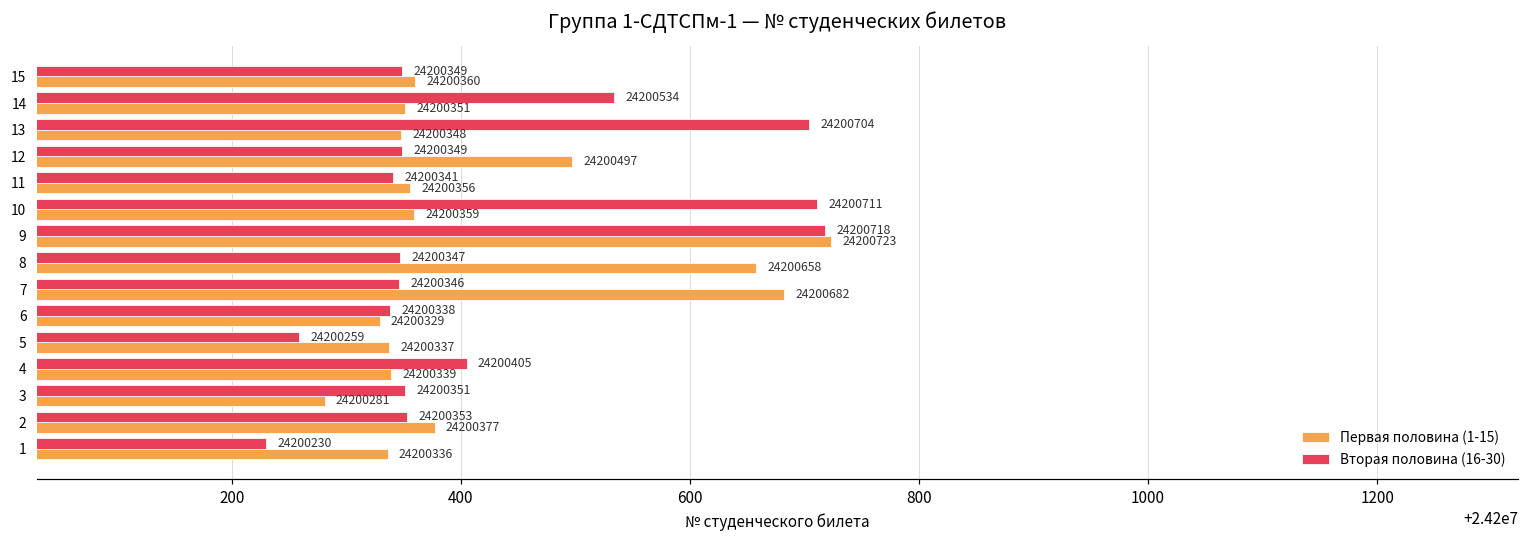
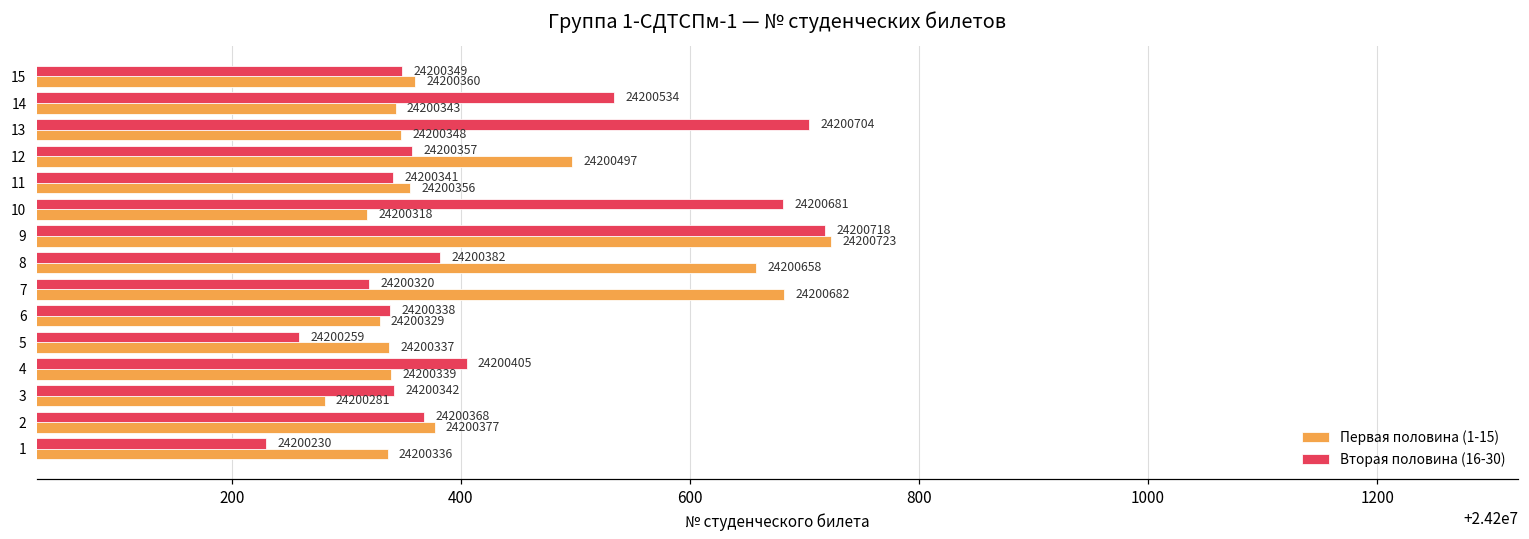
  {
    "Первая половина (1-15)": {
      "15": 24200360,
-     "14": 24200351,
+     "14": 24200343,
      "13": 24200348,
      "12": 24200497,
      "11": 24200356,
-     "10": 24200359,
+     "10": 24200318,
      "9": 24200723,
      "8": 24200658,
      "7": 24200682,
      "6": 24200329,
      "5": 24200337,
      "4": 24200339,
      "3": 24200281,
      "2": 24200377,
      "1": 24200336
    },
    "Вторая половина (16-30)": {
      "15": 24200349,
      "14": 24200534,
      "13": 24200704,
-     "12": 24200349,
+     "12": 24200357,
      "11": 24200341,
-     "10": 24200711,
+     "10": 24200681,
      "9": 24200718,
-     "8": 24200347,
-     "7": 24200346,
+     "8": 24200382,
+     "7": 24200320,
      "6": 24200338,
      "5": 24200259,
      "4": 24200405,
-     "3": 24200351,
-     "2": 24200353,
+     "3": 24200342,
+     "2": 24200368,
      "1": 24200230
    }
  }
